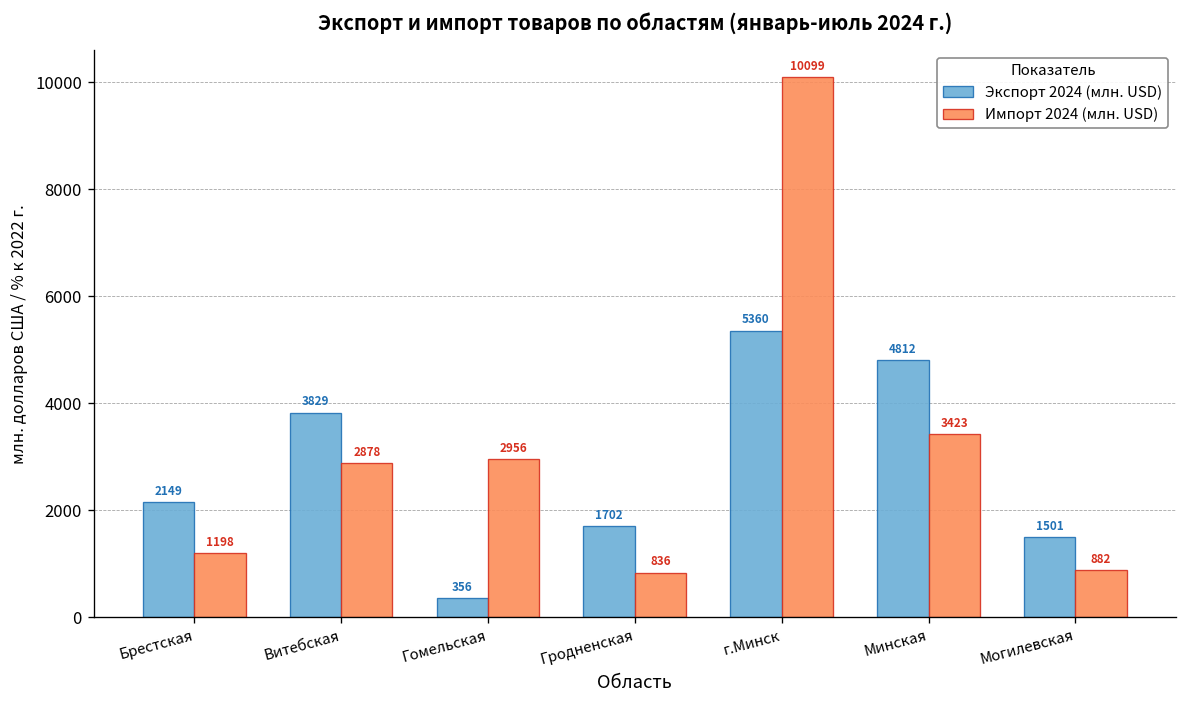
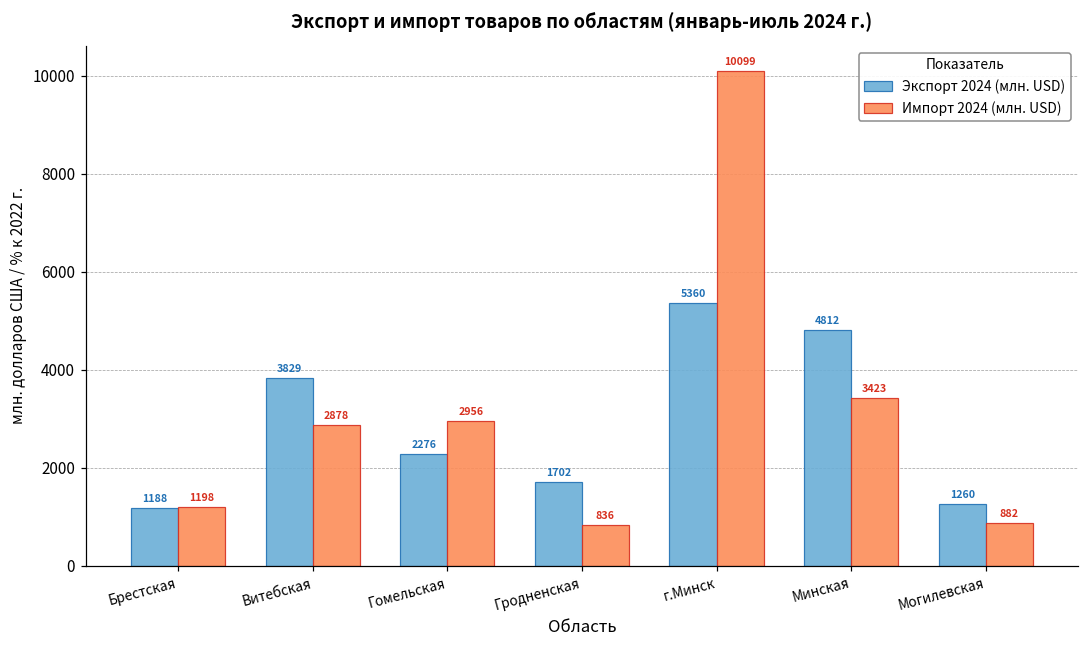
  {
    "Экспорт 2024 (млн. USD)": {
-     "Брестская": 2149,
+     "Брестская": 1188,
      "Витебская": 3829,
-     "Гомельская": 356,
+     "Гомельская": 2276,
      "Гродненская": 1702,
      "г.Минск": 5360,
      "Минская": 4812,
-     "Могилевская": 1501
+     "Могилевская": 1260
    },
    "Импорт 2024 (млн. USD)": {
      "Брестская": 1198,
      "Витебская": 2878,
      "Гомельская": 2956,
      "Гродненская": 836,
      "г.Минск": 10099,
      "Минская": 3423,
      "Могилевская": 882
    }
  }
